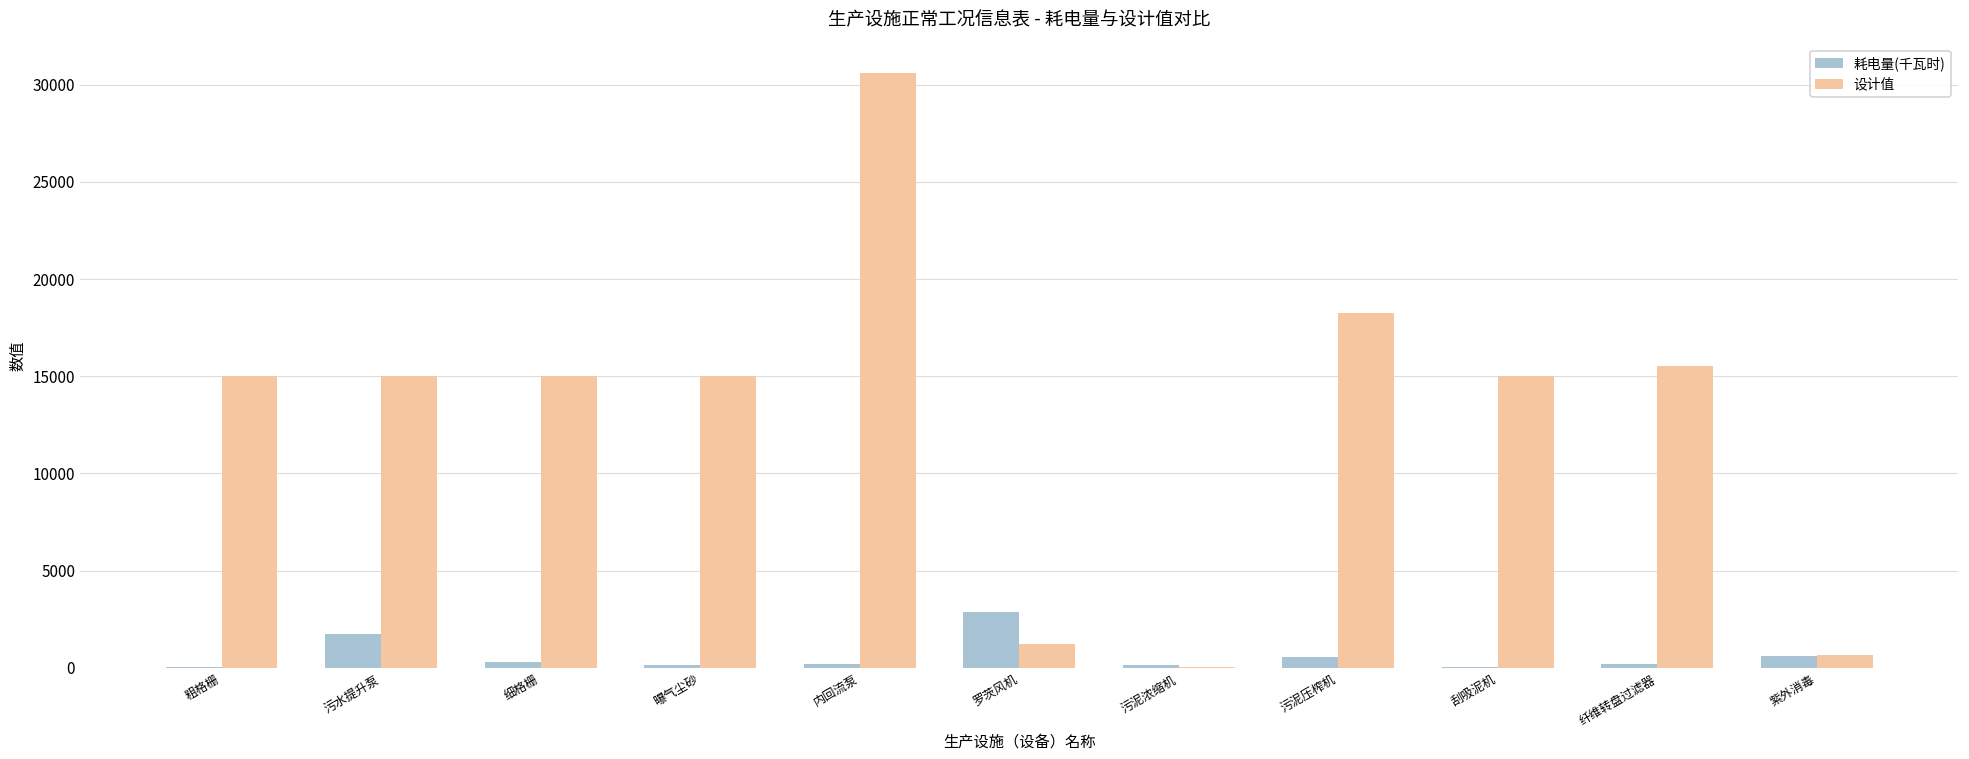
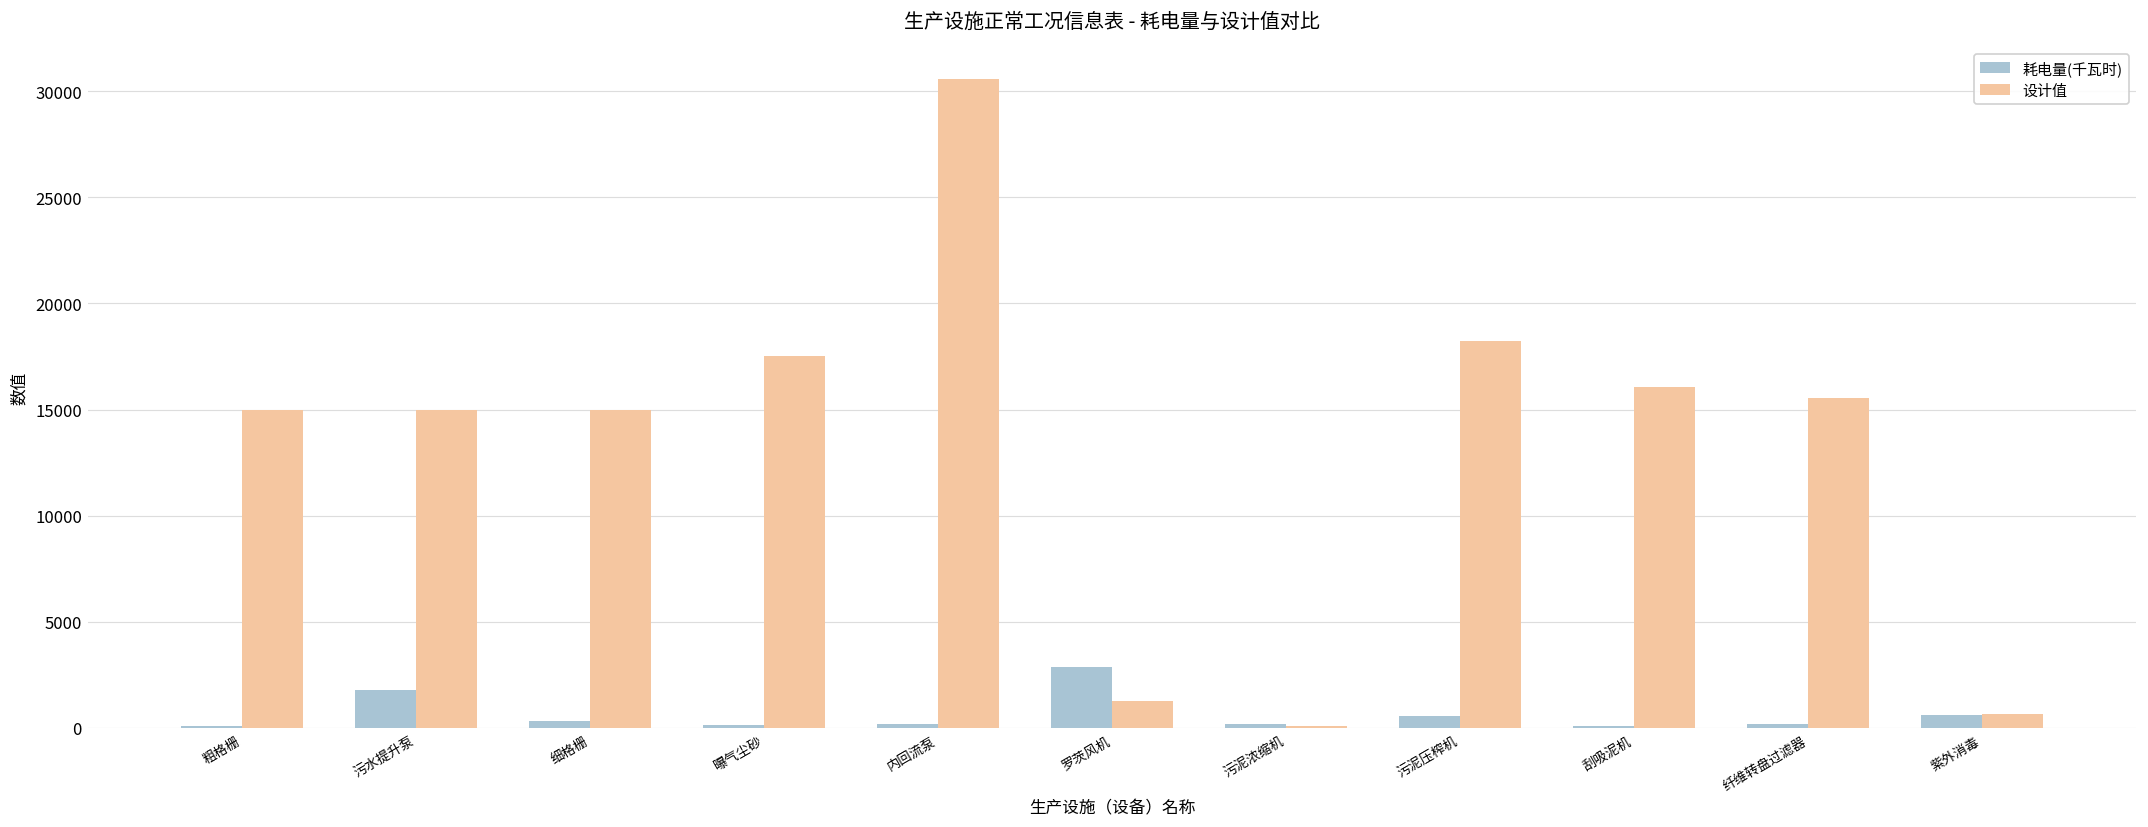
  {
    "耗电量(千瓦时)": {
      "污水提升泵": 1800,
      "细格栅": 300,
      "内回流泵": 200,
      "罗茨风机": 2900,
      "污泥浓缩机": 200,
      "污泥压榨机": 600,
      "纤维转盘过滤器": 200,
      "紫外消毒": 600
    },
    "设计值": {
      "粗格栅": 15000,
      "污水提升泵": 15000,
      "细格栅": 15000,
-     "曝气尘砂": 15000,
+     "曝气尘砂": 17500,
      "内回流泵": 30600,
      "罗茨风机": 1200,
      "污泥压榨机": 18300,
-     "刮吸泥机": 15000,
+     "刮吸泥机": 16100,
      "纤维转盘过滤器": 15500,
      "紫外消毒": 600
    }
  }
